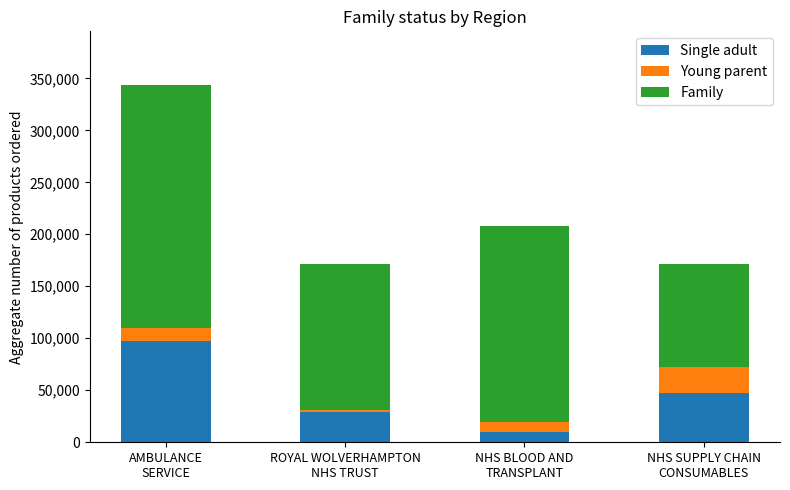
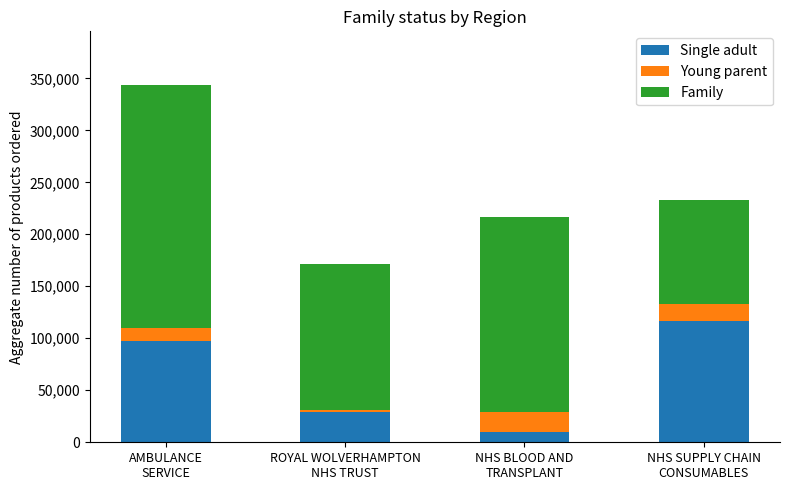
  {
    "Single adult": {
      "AMBULANCE SERVICE": "97,000",
      "ROYAL WOLVERHAMPTON NHS TRUST": "29,000",
      "NHS BLOOD AND TRANSPLANT": "10,000",
-     "NHS SUPPLY CHAIN CONSUMABLES": "47,000"
+     "NHS SUPPLY CHAIN CONSUMABLES": "117,000"
    },
    "Young parent": {
      "AMBULANCE SERVICE": "12,000",
-     "NHS BLOOD AND TRANSPLANT": "10,000",
-     "NHS SUPPLY CHAIN CONSUMABLES": "25,000"
+     "NHS BLOOD AND TRANSPLANT": "19,000",
+     "NHS SUPPLY CHAIN CONSUMABLES": "17,000"
    },
    "Family": {
      "AMBULANCE SERVICE": "234,000",
      "ROYAL WOLVERHAMPTON NHS TRUST": "140,000",
      "NHS BLOOD AND TRANSPLANT": "188,000",
      "NHS SUPPLY CHAIN CONSUMABLES": "99,000"
    }
  }
